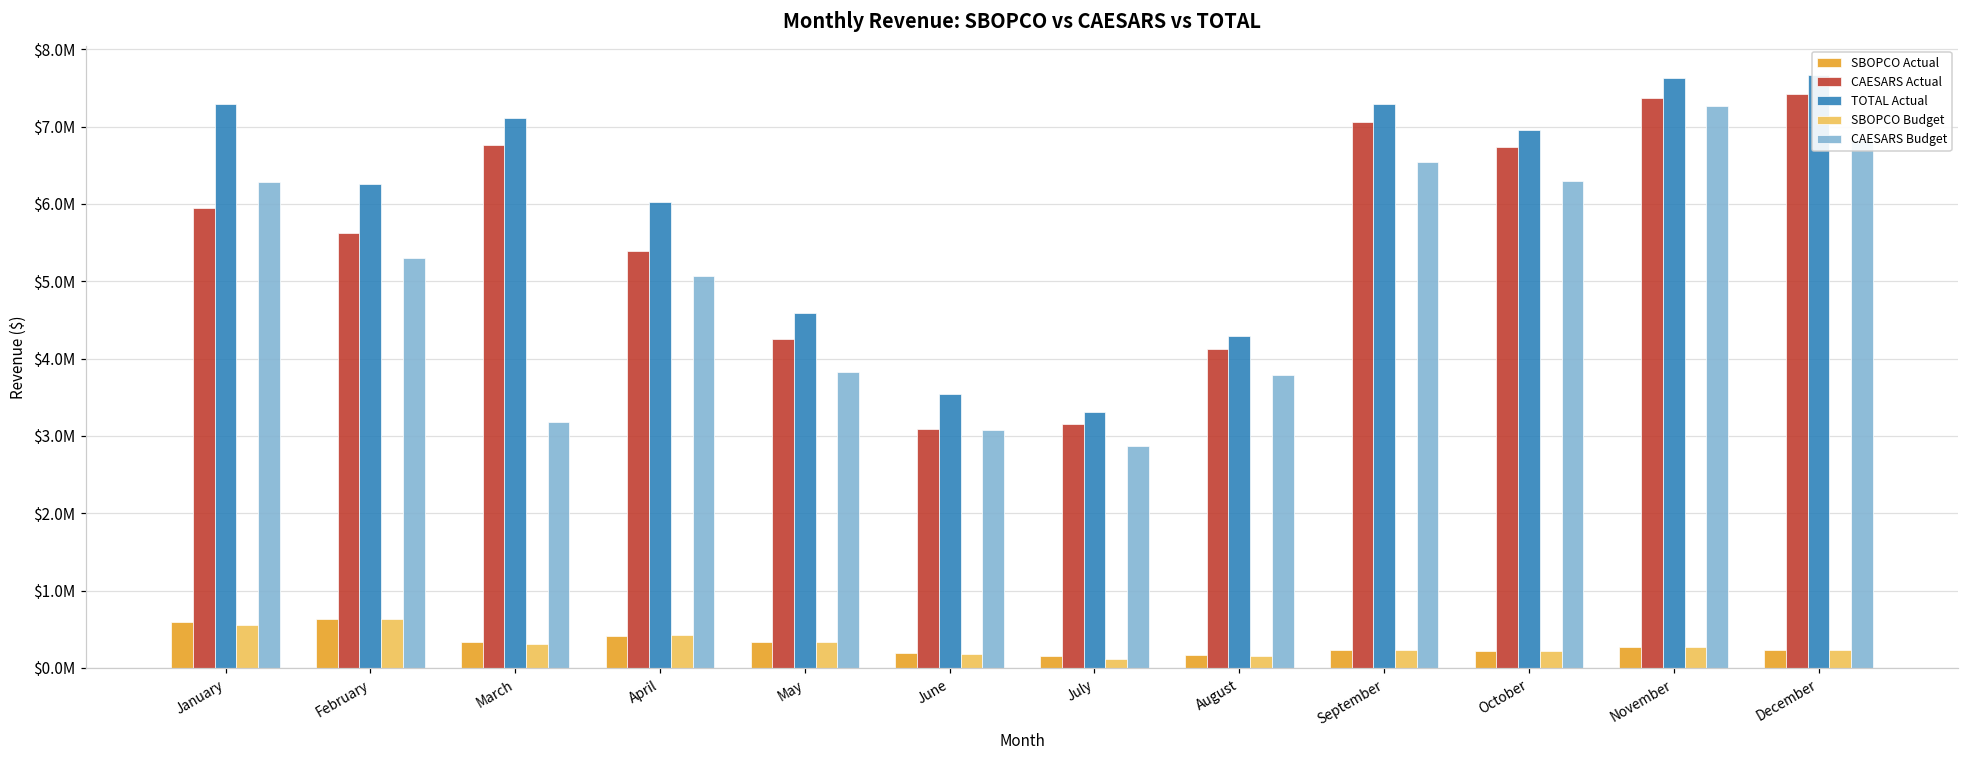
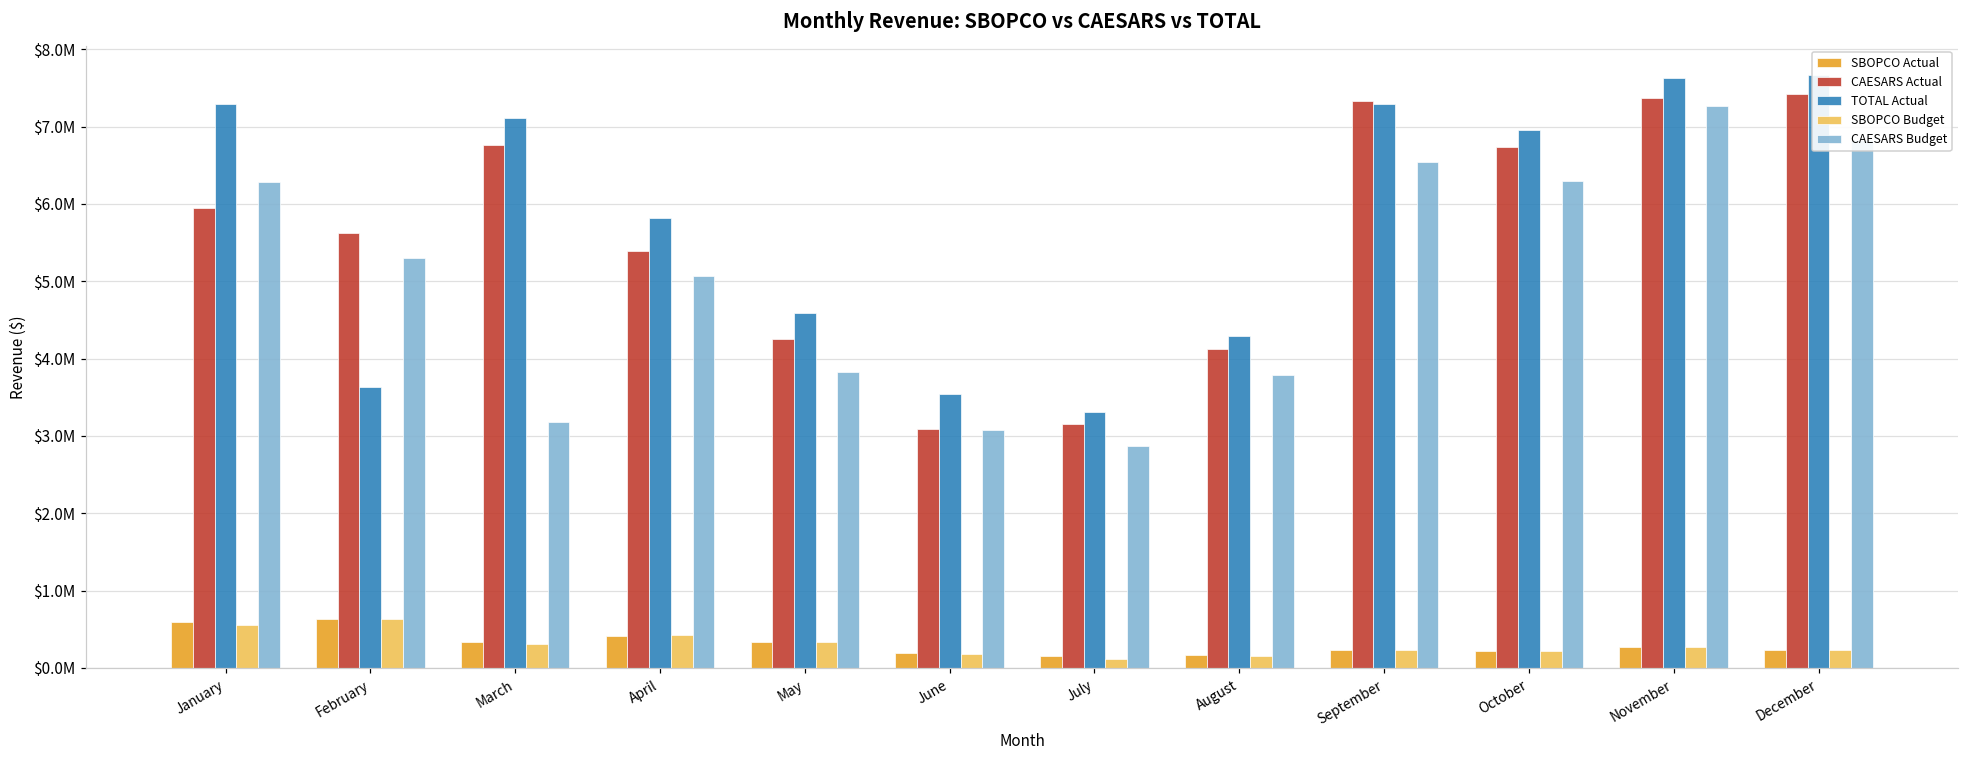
  {
    "CAESARS Actual": {
      "January": "$5900000",
      "February": "$5600000",
      "March": "$6800000",
      "April": "$5400000",
      "May": "$4300000",
      "June": "$3100000",
      "July": "$3200000",
      "August": "$4100000",
-     "September": "$7100000",
+     "September": "$7300000",
      "October": "$6700000",
      "November": "$7400000",
      "December": "$7400000"
    },
    "TOTAL Actual": {
      "January": "$7300000",
-     "February": "$6300000",
+     "February": "$3600000",
      "March": "$7100000",
-     "April": "$6000000",
+     "April": "$5800000",
      "May": "$4600000",
      "June": "$3500000",
      "July": "$3300000",
      "August": "$4300000",
      "September": "$7300000",
      "October": "$7000000",
      "November": "$7600000"
    },
    "CAESARS Budget": {
      "January": "$6300000",
      "February": "$5300000",
      "March": "$3200000",
      "April": "$5100000",
      "May": "$3800000",
      "June": "$3100000",
      "July": "$2900000",
      "August": "$3800000",
      "September": "$6500000",
      "October": "$6300000",
      "November": "$7300000"
    }
  }
